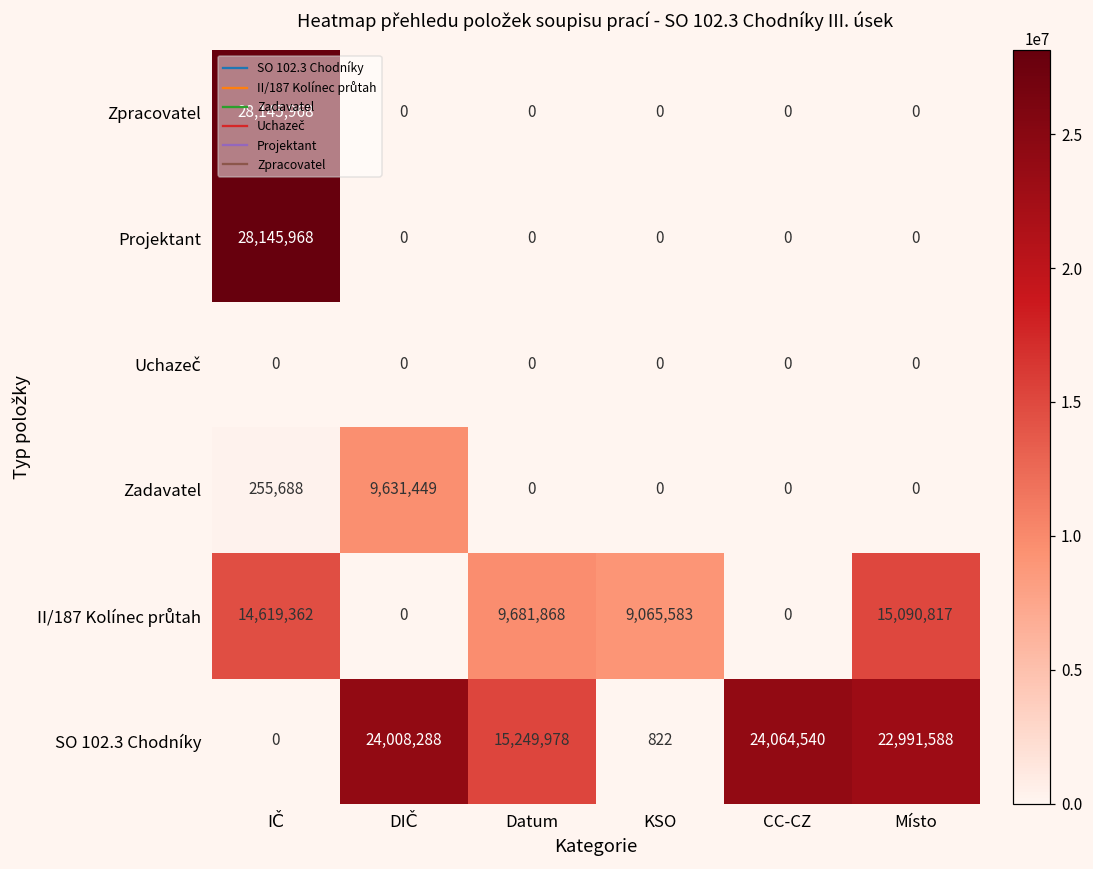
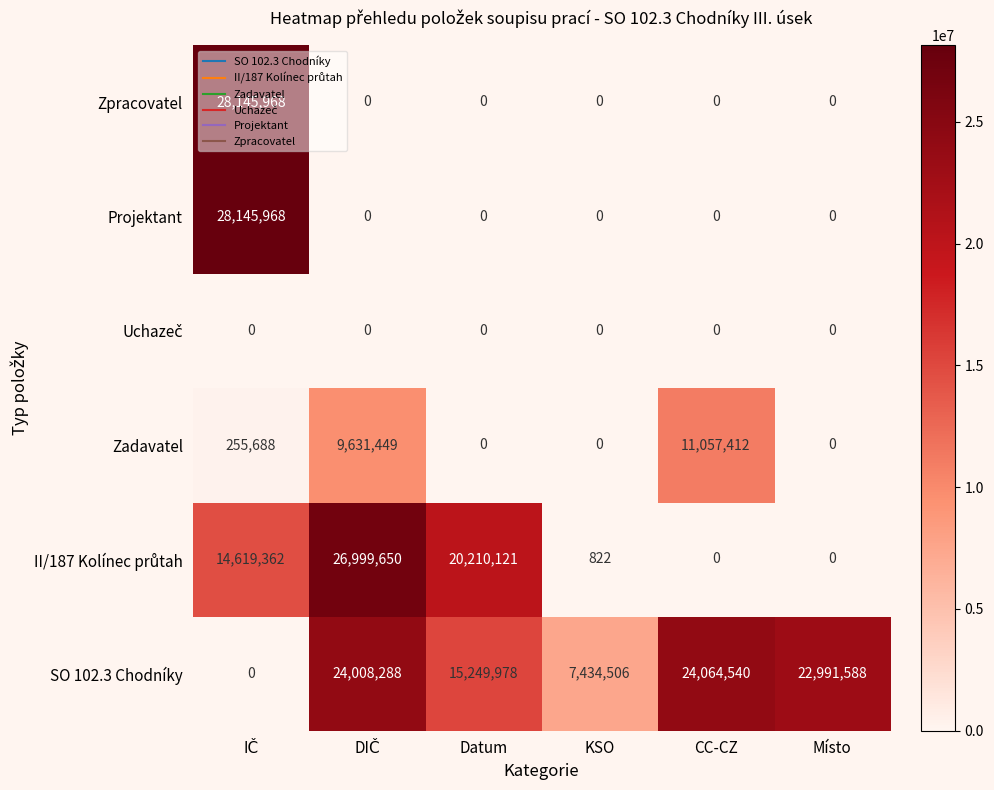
  {
    "Zpracovatel": {
      "DIČ": "0",
      "Datum": "0",
      "KSO": "0",
      "CC-CZ": "0",
      "Místo": "0"
    },
    "Projektant": {
      "IČ": "28,145,968",
      "DIČ": "0",
      "Datum": "0",
      "KSO": "0",
      "CC-CZ": "0",
      "Místo": "0"
    },
    "Uchazeč": {
      "IČ": "0",
      "DIČ": "0",
      "Datum": "0",
      "KSO": "0",
      "CC-CZ": "0",
      "Místo": "0"
    },
    "Zadavatel": {
      "IČ": "255,688",
      "DIČ": "9,631,449",
      "Datum": "0",
      "KSO": "0",
-     "CC-CZ": "0",
+     "CC-CZ": "11,057,412",
      "Místo": "0"
    },
    "II/187 Kolínec průtah": {
      "IČ": "14,619,362",
-     "DIČ": "0",
-     "Datum": "9,681,868",
-     "KSO": "9,065,583",
+     "DIČ": "26,999,650",
+     "Datum": "20,210,121",
+     "KSO": "822",
      "CC-CZ": "0",
-     "Místo": "15,090,817"
+     "Místo": "0"
    },
    "SO 102.3 Chodníky": {
      "IČ": "0",
      "DIČ": "24,008,288",
      "Datum": "15,249,978",
-     "KSO": "822",
+     "KSO": "7,434,506",
      "CC-CZ": "24,064,540",
      "Místo": "22,991,588"
    }
  }
